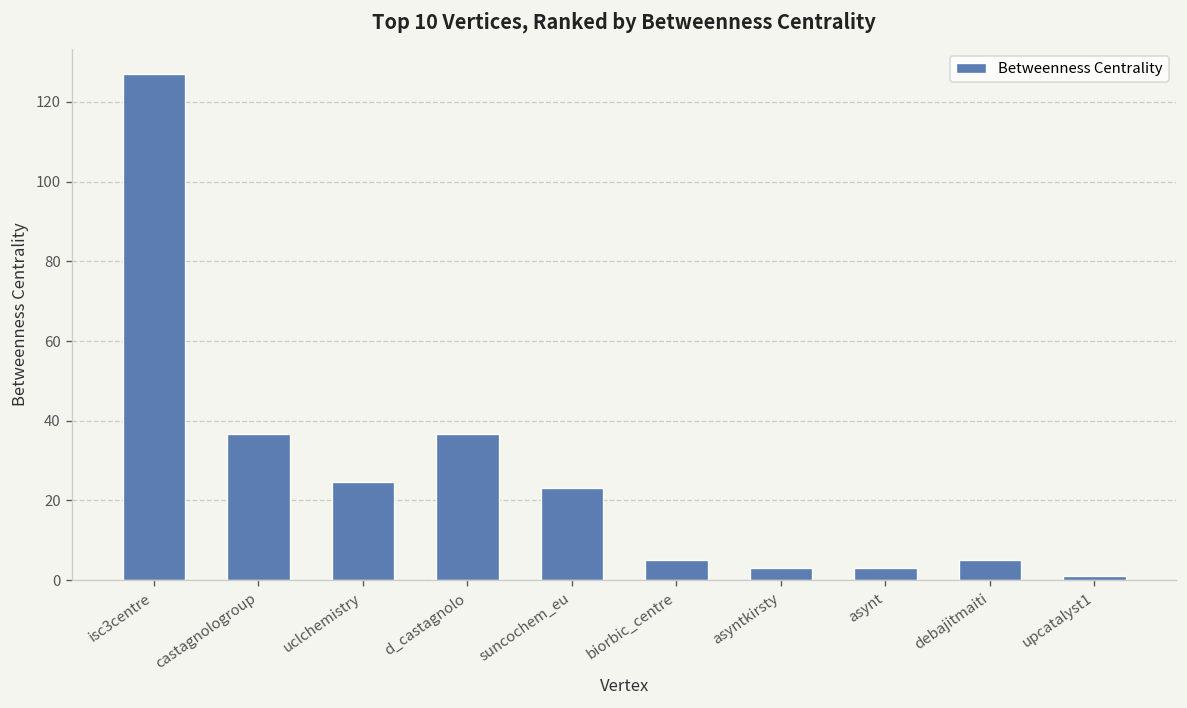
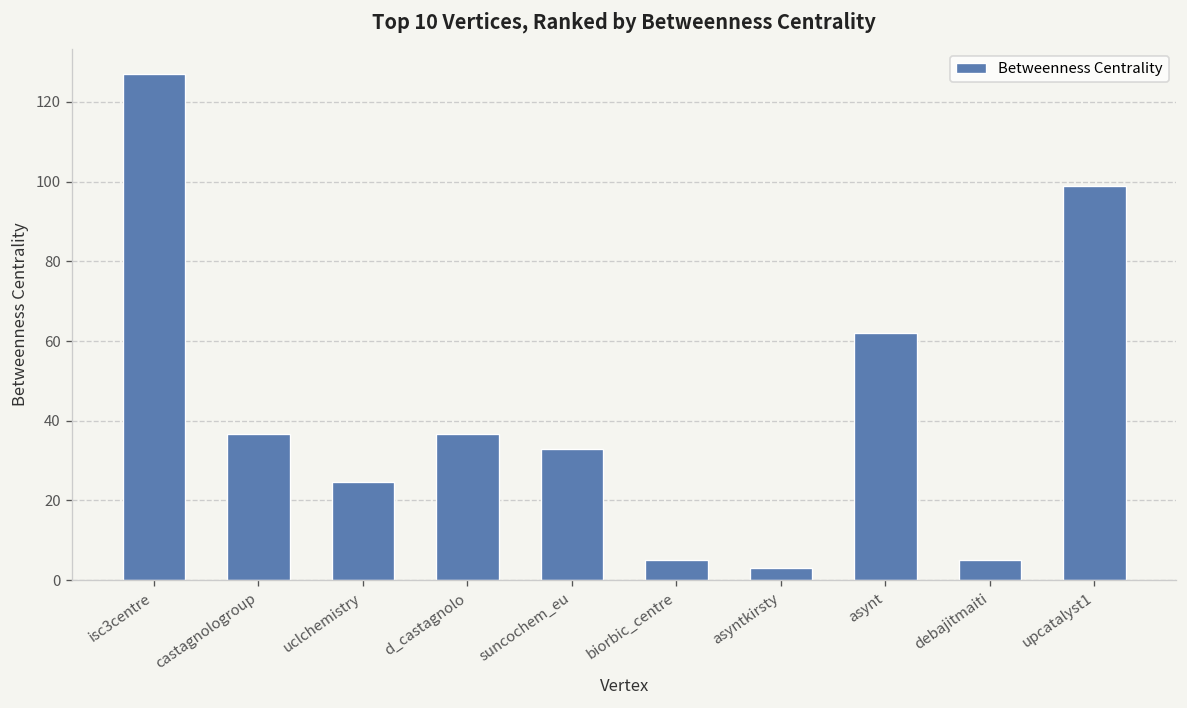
  {
    "isc3centre": 127,
    "castagnologroup": 37,
    "uclchemistry": 25,
    "d_castagnolo": 37,
-   "suncochem_eu": 23,
+   "suncochem_eu": 33,
    "biorbic_centre": 5,
    "asyntkirsty": 3,
-   "asynt": 3,
+   "asynt": 62,
    "debajitmaiti": 5,
-   "upcatalyst1": 1
+   "upcatalyst1": 99
  }
